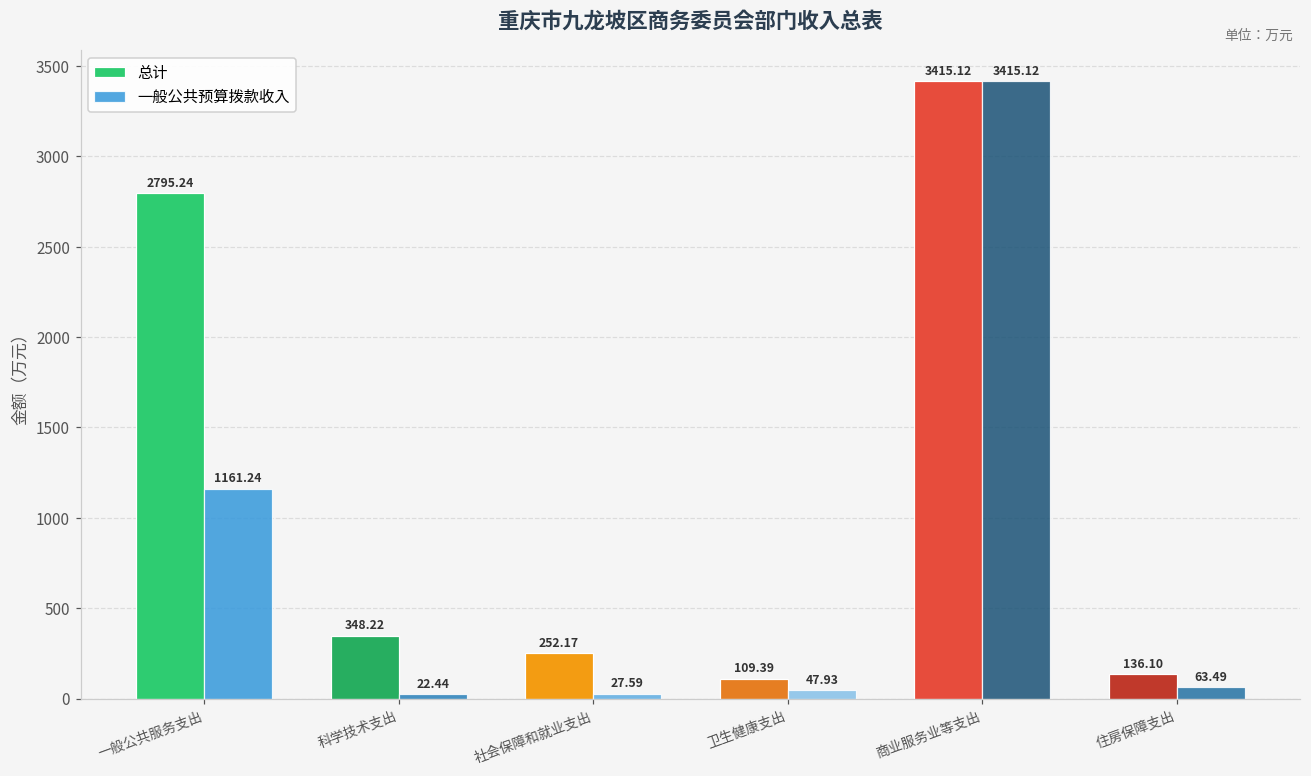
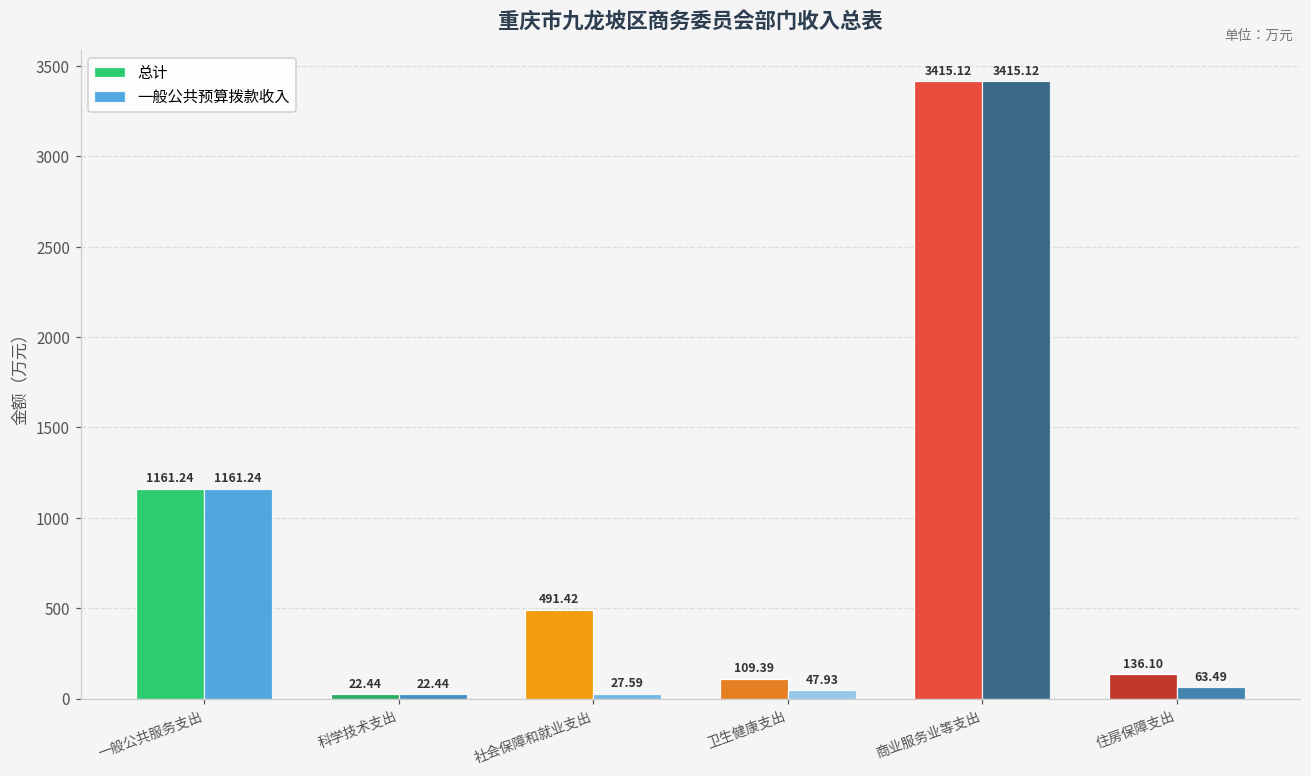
  {
    "总计": {
-     "一般公共服务支出": 2795.24,
-     "科学技术支出": 348.22,
-     "社会保障和就业支出": 252.17,
+     "一般公共服务支出": 1161.24,
+     "科学技术支出": 22.44,
+     "社会保障和就业支出": 491.42,
      "卫生健康支出": 109.39,
      "商业服务业等支出": 3415.12,
      "住房保障支出": 136.10
    },
    "一般公共预算拨款收入": {
      "一般公共服务支出": 1161.24,
      "科学技术支出": 22.44,
      "社会保障和就业支出": 27.59,
      "卫生健康支出": 47.93,
      "商业服务业等支出": 3415.12,
      "住房保障支出": 63.49
    }
  }
